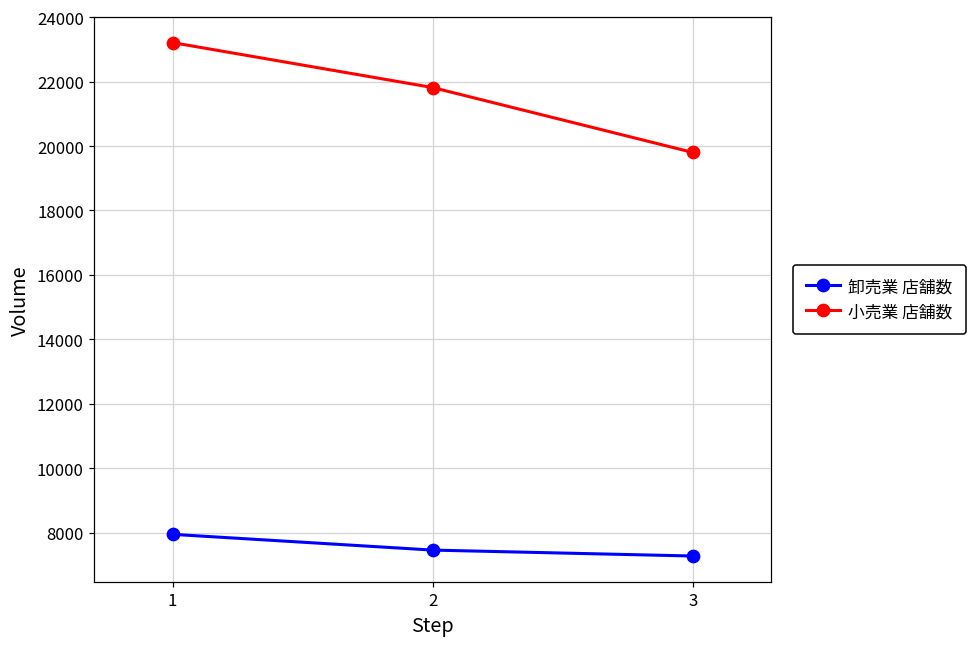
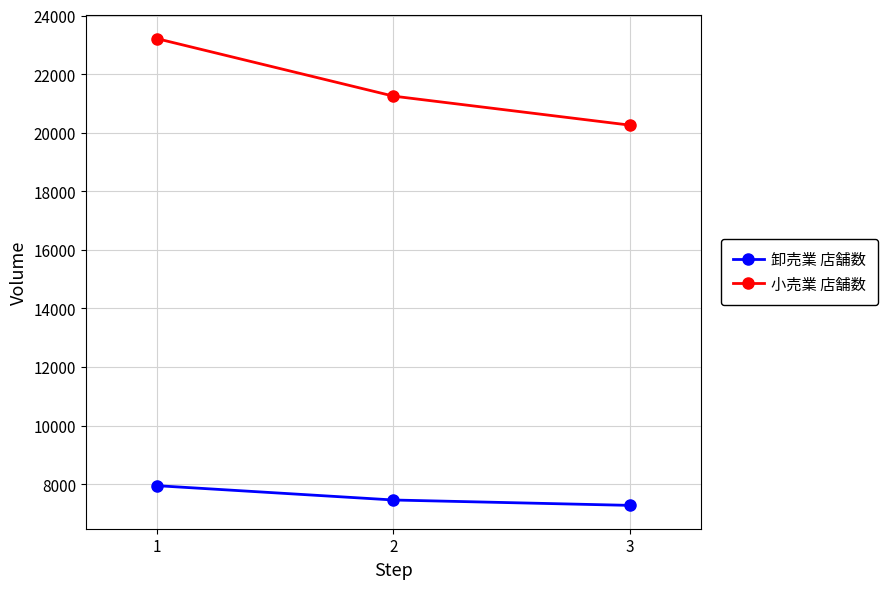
  {
    "卸売業 店舗数": {
      "1": 7900,
      "2": 7500,
      "3": 7300
    },
    "小売業 店舗数": {
      "1": 23200,
-     "2": 21800,
-     "3": 19800
+     "2": 21200,
+     "3": 20300
    }
  }
